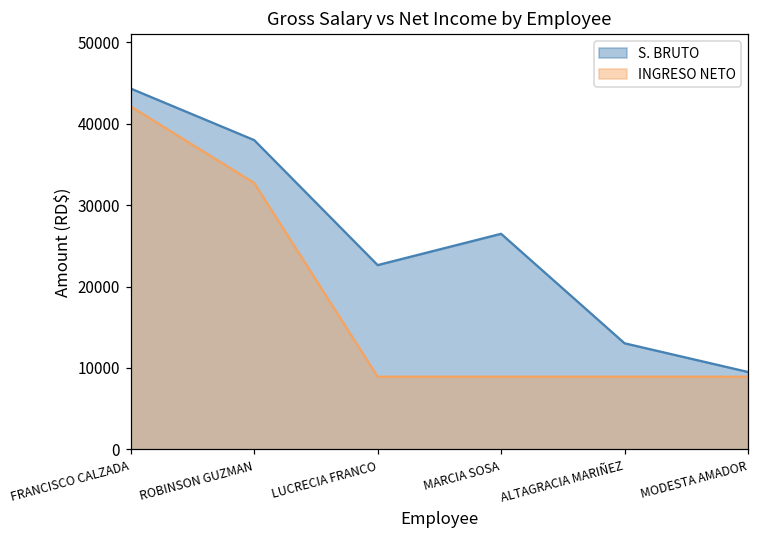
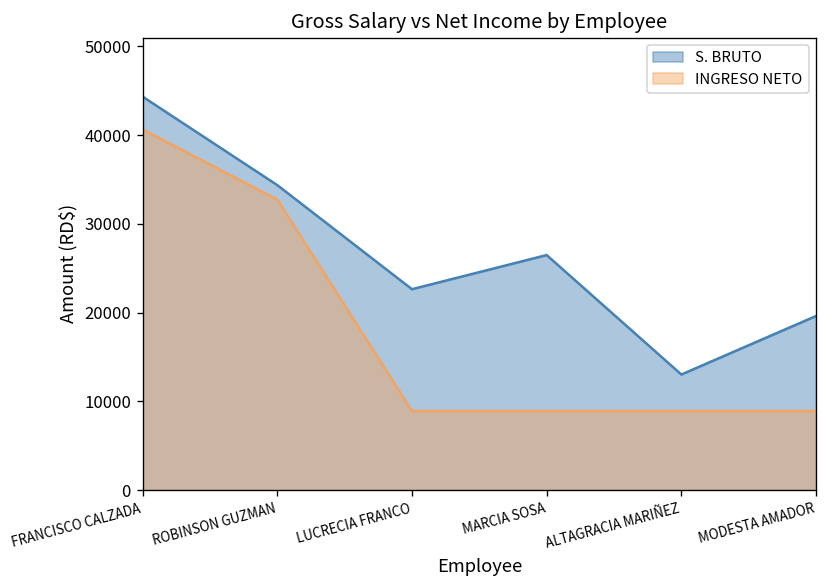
  {
    "S. BRUTO": {
      "FRANCISCO CALZADA": 44000,
-     "ROBINSON GUZMAN": 38000,
+     "ROBINSON GUZMAN": 34000,
      "LUCRECIA FRANCO": 23000,
      "MARCIA SOSA": 26000,
      "ALTAGRACIA MARIÑEZ": 13000,
-     "MODESTA AMADOR": 10000
+     "MODESTA AMADOR": 20000
    },
    "INGRESO NETO": {
-     "FRANCISCO CALZADA": 42000,
+     "FRANCISCO CALZADA": 41000,
      "ROBINSON GUZMAN": 33000,
      "LUCRECIA FRANCO": 9000,
      "MARCIA SOSA": 9000,
      "ALTAGRACIA MARIÑEZ": 9000,
      "MODESTA AMADOR": 9000
    }
  }
